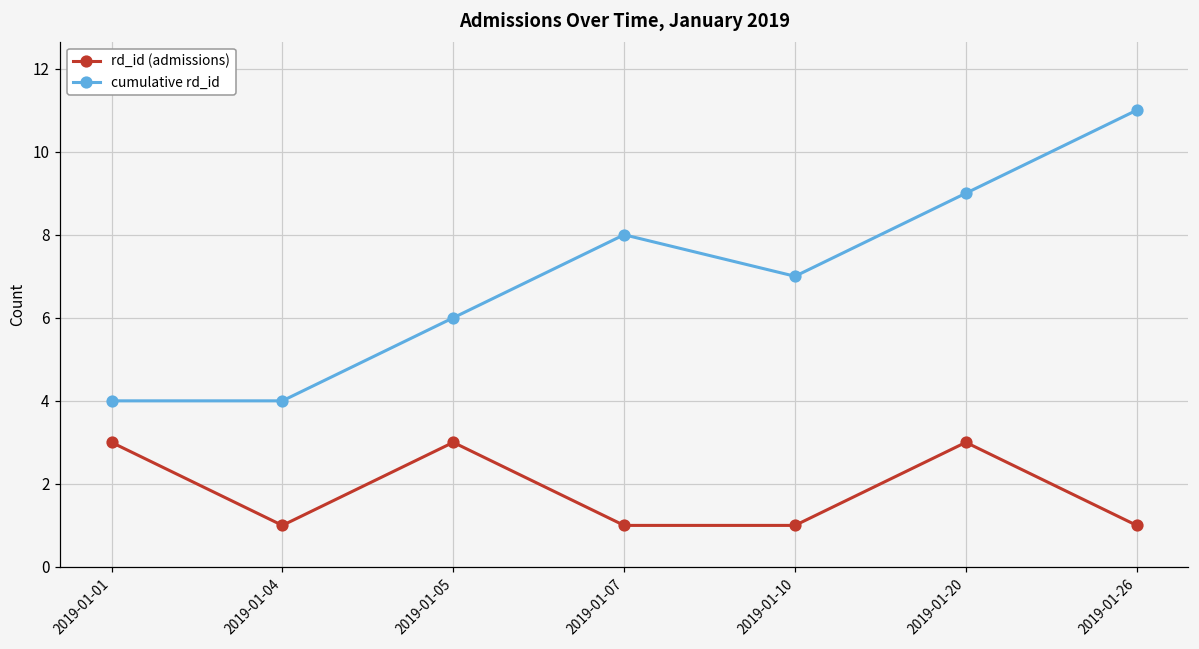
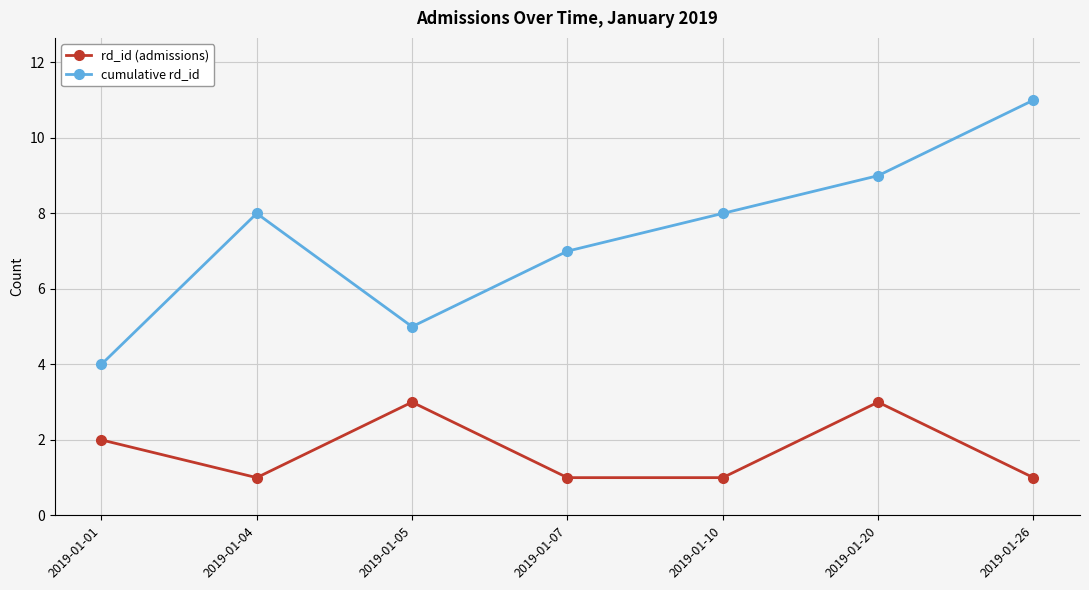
  {
    "rd_id (admissions)": {
-     "2019-01-01": 3,
+     "2019-01-01": 2,
      "2019-01-04": 1,
      "2019-01-05": 3,
      "2019-01-07": 1,
      "2019-01-10": 1,
      "2019-01-20": 3,
      "2019-01-26": 1
    },
    "cumulative rd_id": {
      "2019-01-01": 4,
-     "2019-01-04": 4,
-     "2019-01-05": 6,
-     "2019-01-07": 8,
-     "2019-01-10": 7,
+     "2019-01-04": 8,
+     "2019-01-05": 5,
+     "2019-01-07": 7,
+     "2019-01-10": 8,
      "2019-01-20": 9,
      "2019-01-26": 11
    }
  }
